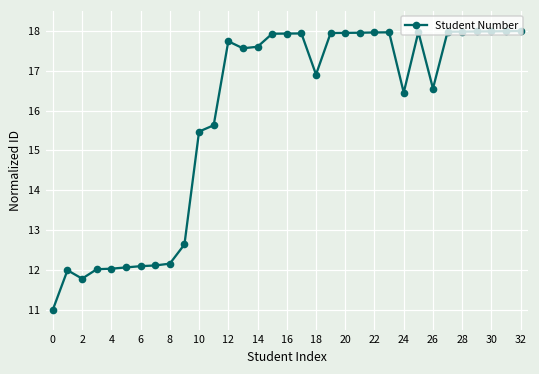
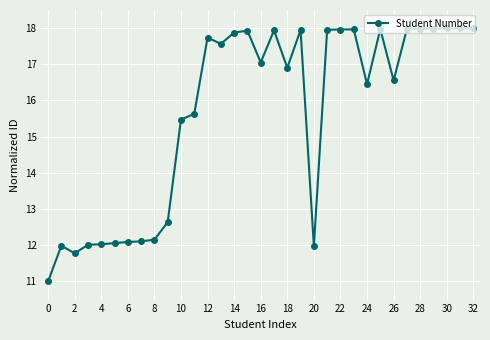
  {
    "0": 11.0,
    "2": 11.8,
    "4": 12.0,
    "6": 12.1,
    "8": 12.2,
    "10": 15.5,
    "12": 17.7,
-   "14": 17.6,
-   "16": 17.9,
+   "14": 17.9,
+   "16": 17.0,
    "18": 16.9,
-   "20": 18.0,
+   "20": 12.0,
    "22": 18.0,
    "24": 16.5,
    "26": 16.6
  }
